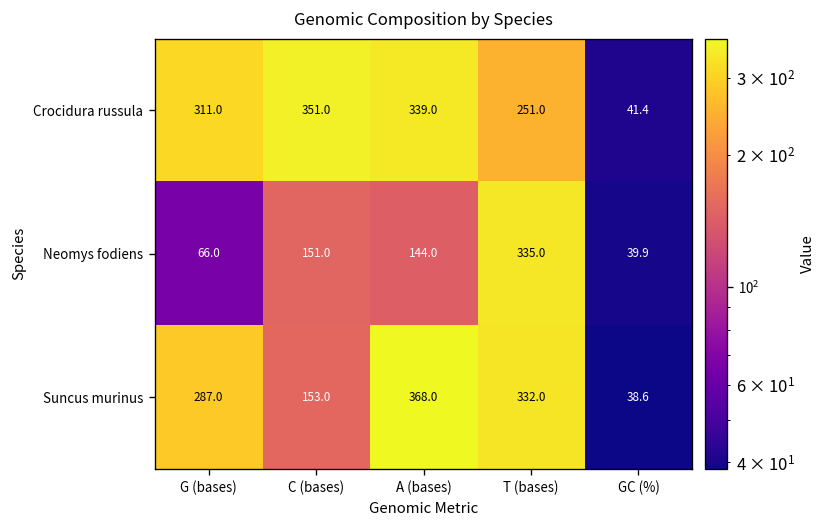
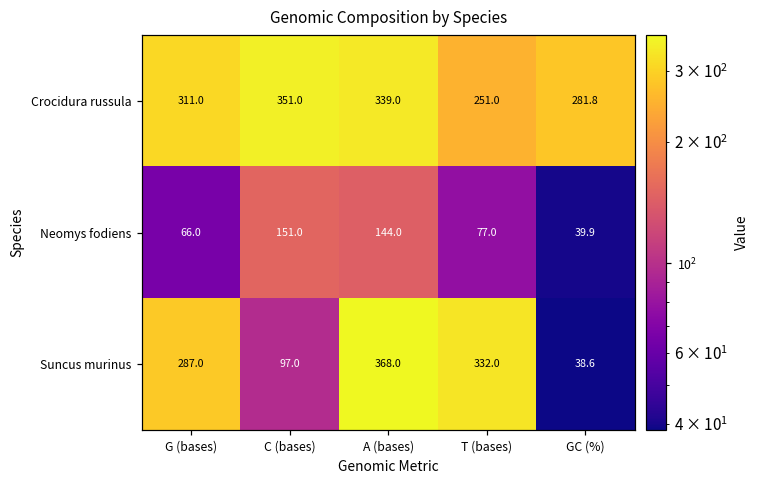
  {
    "Crocidura russula": {
      "G (bases)": 311.0,
      "C (bases)": 351.0,
      "A (bases)": 339.0,
      "T (bases)": 251.0,
-     "GC (%)": 41.4
+     "GC (%)": 281.8
    },
    "Neomys fodiens": {
      "G (bases)": 66.0,
      "C (bases)": 151.0,
      "A (bases)": 144.0,
-     "T (bases)": 335.0,
+     "T (bases)": 77.0,
      "GC (%)": 39.9
    },
    "Suncus murinus": {
      "G (bases)": 287.0,
-     "C (bases)": 153.0,
+     "C (bases)": 97.0,
      "A (bases)": 368.0,
      "T (bases)": 332.0,
      "GC (%)": 38.6
    }
  }
